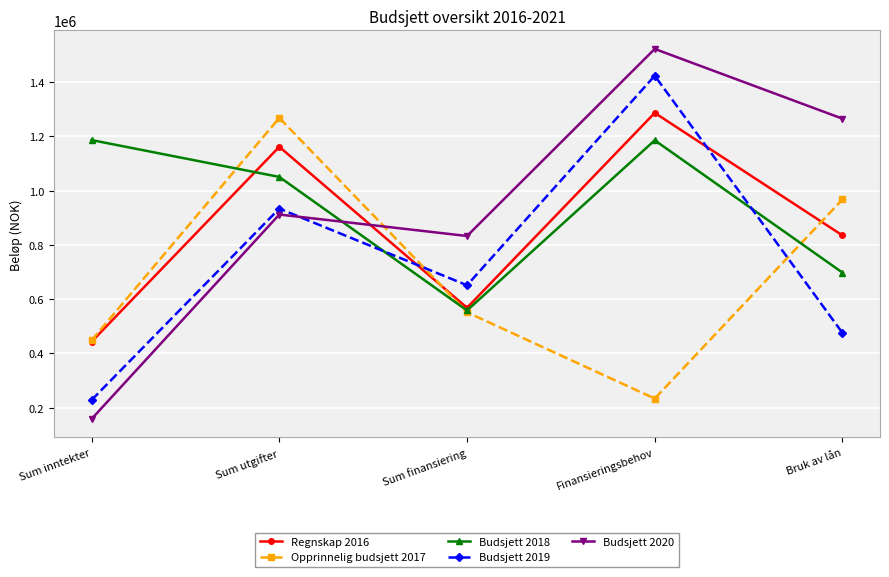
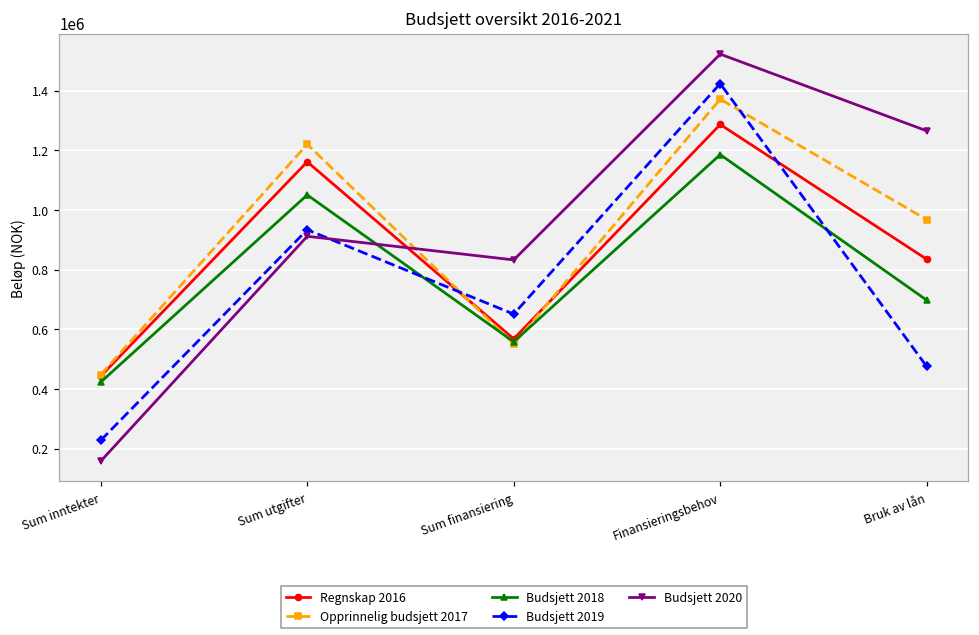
  {
    "Regnskap 2016": {
      "Sum utgifter": 1160000,
      "Sum finansiering": 570000,
      "Finansieringsbehov": 1290000,
      "Bruk av lån": 840000
    },
    "Opprinnelig budsjett 2017": {
-     "Sum utgifter": 1270000,
-     "Finansieringsbehov": 230000,
+     "Sum utgifter": 1220000,
+     "Finansieringsbehov": 1370000,
      "Bruk av lån": 970000
    },
    "Budsjett 2018": {
-     "Sum inntekter": 1190000,
+     "Sum inntekter": 420000,
      "Sum utgifter": 1050000,
      "Finansieringsbehov": 1190000,
      "Bruk av lån": 700000
    },
    "Budsjett 2019": {
      "Sum inntekter": 230000,
      "Sum utgifter": 930000,
      "Sum finansiering": 650000,
      "Finansieringsbehov": 1420000,
      "Bruk av lån": 480000
    },
    "Budsjett 2020": {
      "Sum inntekter": 160000,
      "Sum utgifter": 910000,
      "Sum finansiering": 830000,
      "Finansieringsbehov": 1520000,
      "Bruk av lån": 1270000
    }
  }
